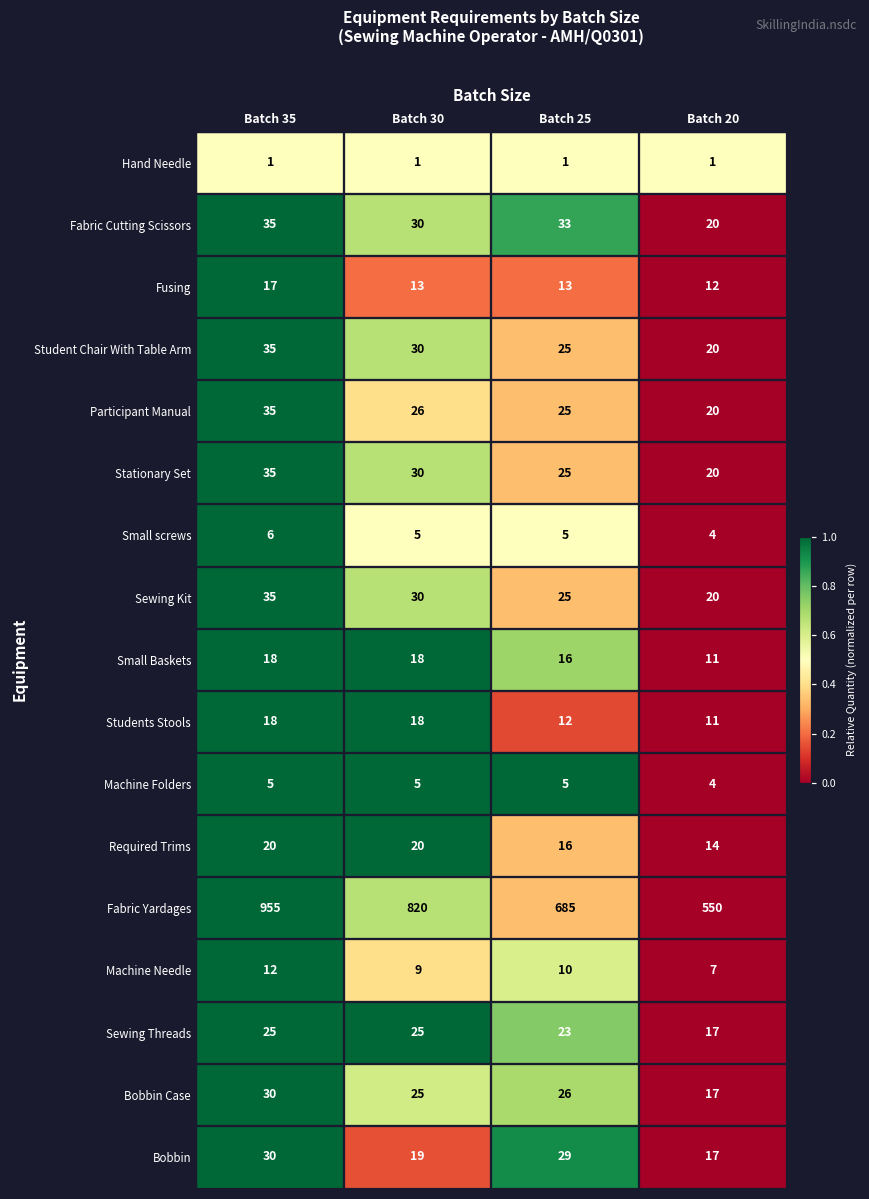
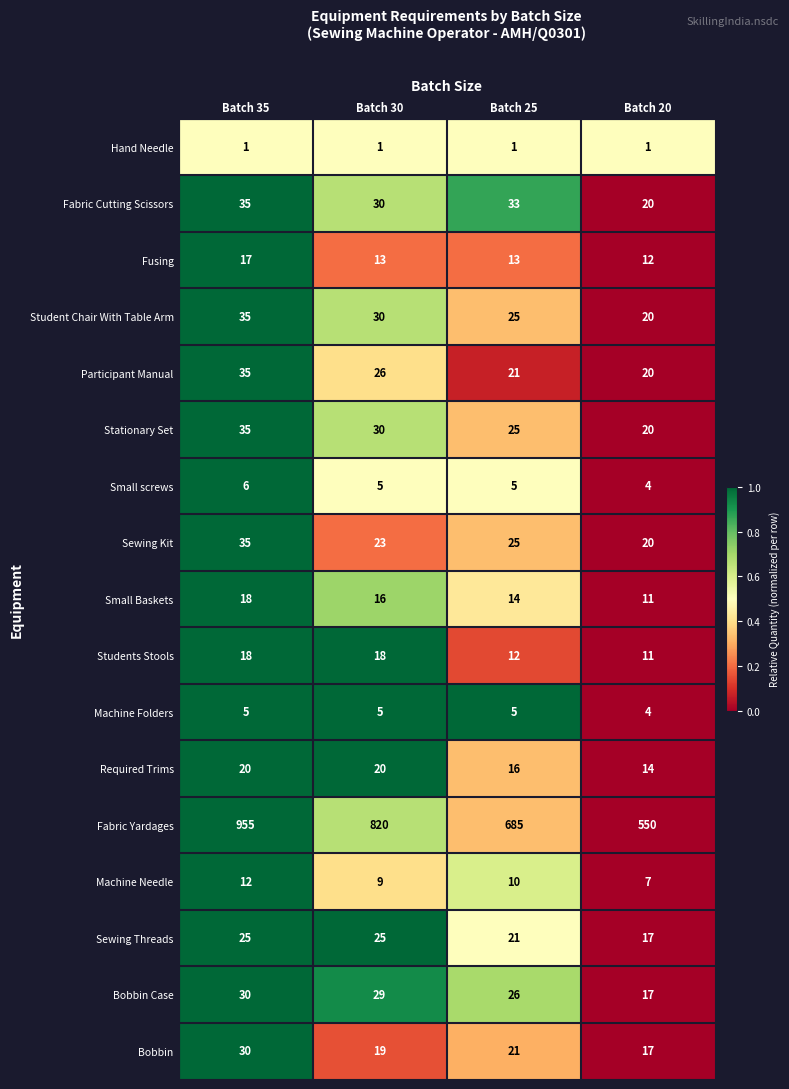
  {
    "Hand Needle": {
      "Batch 35": 1,
      "Batch 30": 1,
      "Batch 25": 1,
      "Batch 20": 1
    },
    "Fabric Cutting Scissors": {
      "Batch 35": 35,
      "Batch 30": 30,
      "Batch 25": 33,
      "Batch 20": 20
    },
    "Fusing": {
      "Batch 35": 17,
      "Batch 30": 13,
      "Batch 25": 13,
      "Batch 20": 12
    },
    "Student Chair With Table Arm": {
      "Batch 35": 35,
      "Batch 30": 30,
      "Batch 25": 25,
      "Batch 20": 20
    },
    "Participant Manual": {
      "Batch 35": 35,
      "Batch 30": 26,
-     "Batch 25": 25,
+     "Batch 25": 21,
      "Batch 20": 20
    },
    "Stationary Set": {
      "Batch 35": 35,
      "Batch 30": 30,
      "Batch 25": 25,
      "Batch 20": 20
    },
    "Small screws": {
      "Batch 35": 6,
      "Batch 30": 5,
      "Batch 25": 5,
      "Batch 20": 4
    },
    "Sewing Kit": {
      "Batch 35": 35,
-     "Batch 30": 30,
+     "Batch 30": 23,
      "Batch 25": 25,
      "Batch 20": 20
    },
    "Small Baskets": {
      "Batch 35": 18,
-     "Batch 30": 18,
-     "Batch 25": 16,
+     "Batch 30": 16,
+     "Batch 25": 14,
      "Batch 20": 11
    },
    "Students Stools": {
      "Batch 35": 18,
      "Batch 30": 18,
      "Batch 25": 12,
      "Batch 20": 11
    },
    "Machine Folders": {
      "Batch 35": 5,
      "Batch 30": 5,
      "Batch 25": 5,
      "Batch 20": 4
    },
    "Required Trims": {
      "Batch 35": 20,
      "Batch 30": 20,
      "Batch 25": 16,
      "Batch 20": 14
    },
    "Fabric Yardages": {
      "Batch 35": 955,
      "Batch 30": 820,
      "Batch 25": 685,
      "Batch 20": 550
    },
    "Machine Needle": {
      "Batch 35": 12,
      "Batch 30": 9,
      "Batch 25": 10,
      "Batch 20": 7
    },
    "Sewing Threads": {
      "Batch 35": 25,
      "Batch 30": 25,
-     "Batch 25": 23,
+     "Batch 25": 21,
      "Batch 20": 17
    },
    "Bobbin Case": {
      "Batch 35": 30,
-     "Batch 30": 25,
+     "Batch 30": 29,
      "Batch 25": 26,
      "Batch 20": 17
    },
    "Bobbin": {
      "Batch 35": 30,
      "Batch 30": 19,
-     "Batch 25": 29,
+     "Batch 25": 21,
      "Batch 20": 17
    }
  }
